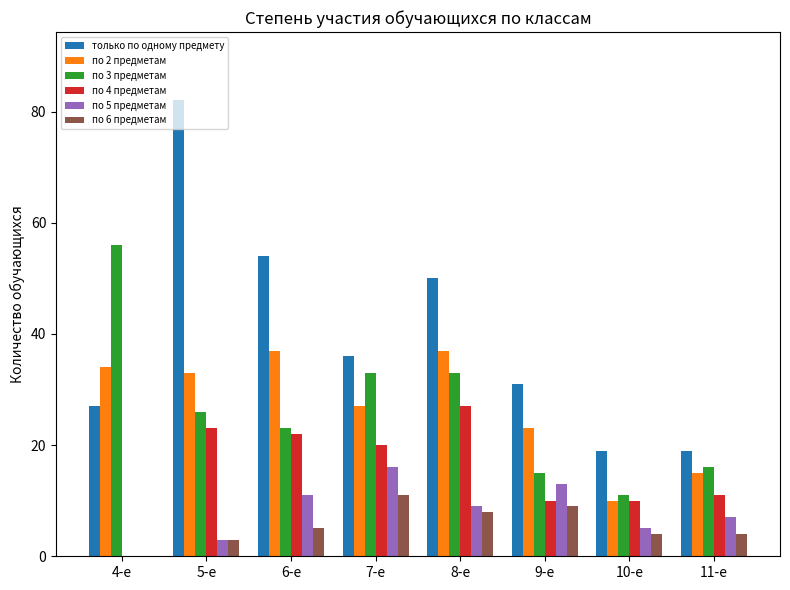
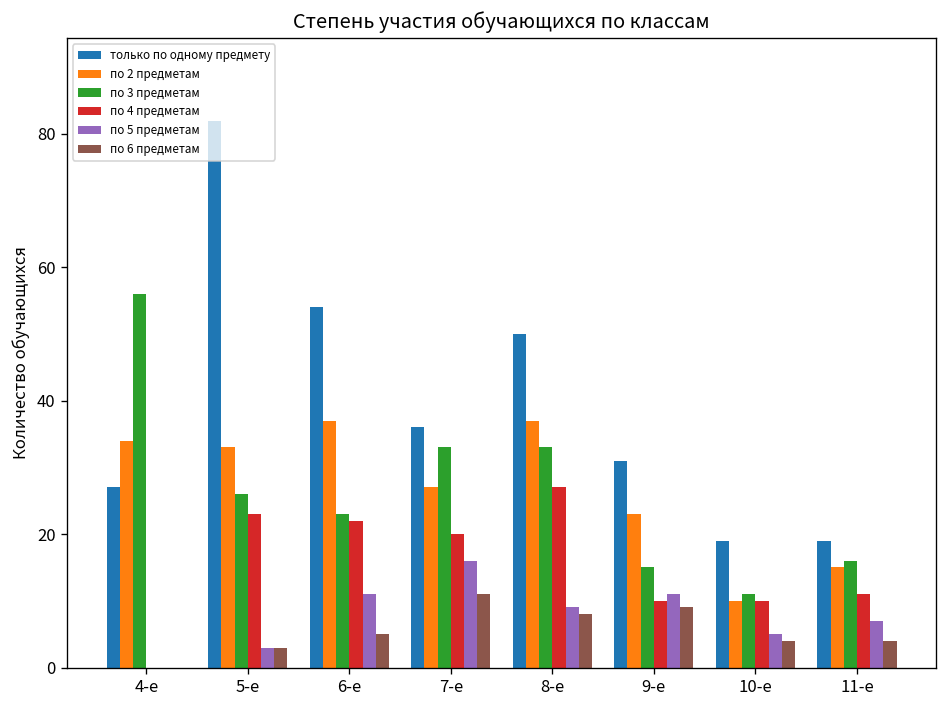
  {
    "только по одному предмету": {
      "4-е": 27,
      "6-е": 54,
      "7-е": 36,
      "8-е": 50,
      "9-е": 31,
      "10-е": 19,
      "11-е": 19
    },
    "по 2 предметам": {
      "4-е": 34,
      "5-е": 33,
      "6-е": 37,
      "7-е": 27,
      "8-е": 37,
      "9-е": 23,
      "10-е": 10,
      "11-е": 15
    },
    "по 3 предметам": {
      "4-е": 56,
      "5-е": 26,
      "6-е": 23,
      "7-е": 33,
      "8-е": 33,
      "9-е": 15,
      "10-е": 11,
      "11-е": 16
    },
    "по 4 предметам": {
      "4-е": 0,
      "5-е": 23,
      "6-е": 22,
      "7-е": 20,
      "8-е": 27,
      "9-е": 10,
      "10-е": 10,
      "11-е": 11
    },
    "по 5 предметам": {
      "4-е": 0,
      "5-е": 3,
      "6-е": 11,
      "7-е": 16,
      "8-е": 9,
-     "9-е": 13,
+     "9-е": 11,
      "10-е": 5,
      "11-е": 7
    },
    "по 6 предметам": {
      "4-е": 0,
      "5-е": 3,
      "6-е": 5,
      "7-е": 11,
      "8-е": 8,
      "9-е": 9,
      "10-е": 4,
      "11-е": 4
    }
  }
